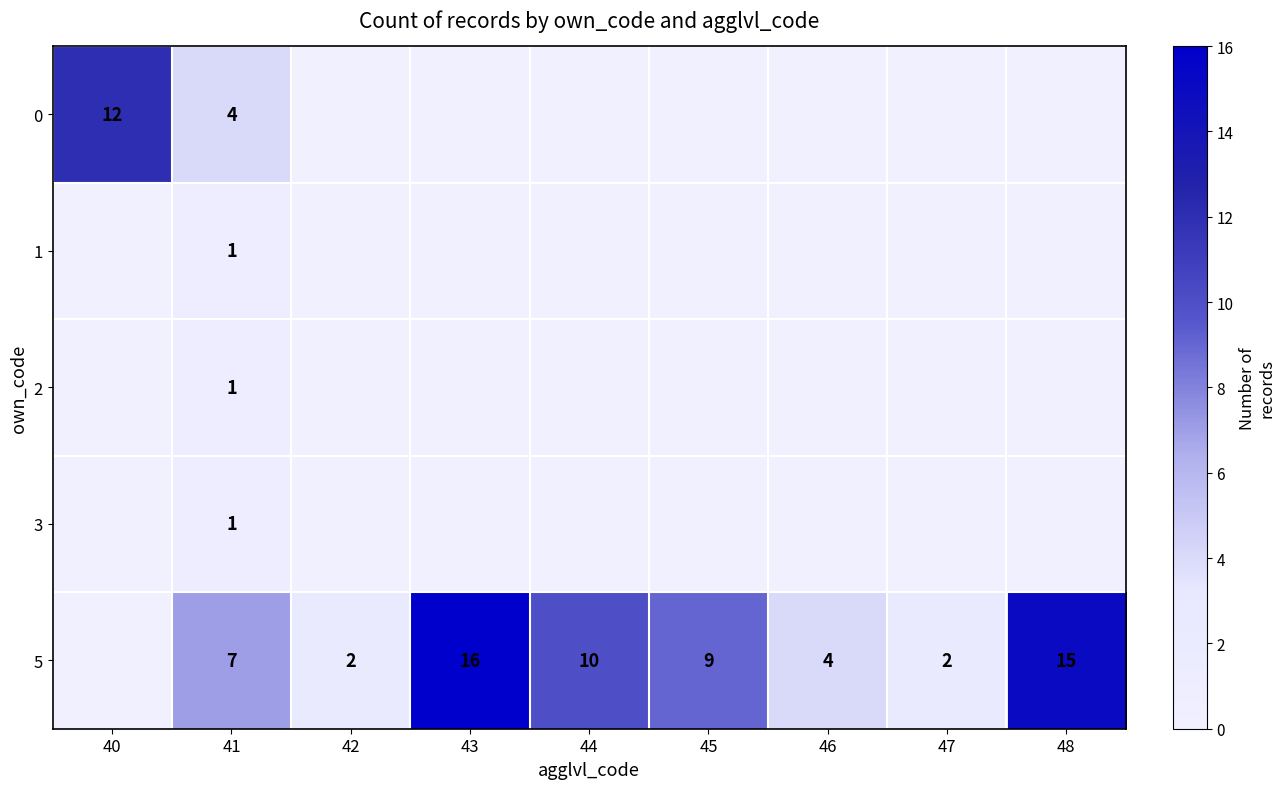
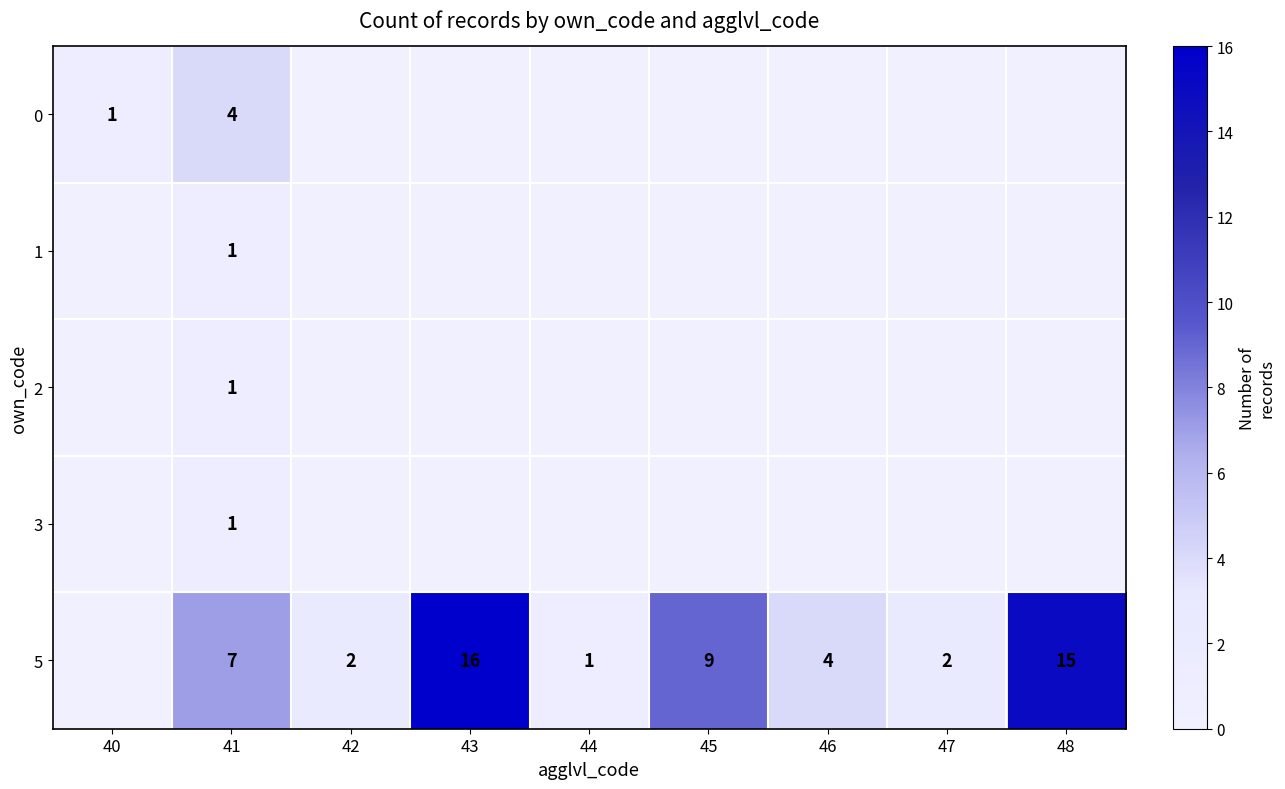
  {
    "0": {
-     "40": 12,
+     "40": 1,
      "41": 4
    },
    "1": {
      "41": 1
    },
    "2": {
      "41": 1
    },
    "3": {
      "41": 1
    },
    "5": {
      "41": 7,
      "42": 2,
      "43": 16,
-     "44": 10,
+     "44": 1,
      "45": 9,
      "46": 4,
      "47": 2,
      "48": 15
    }
  }
